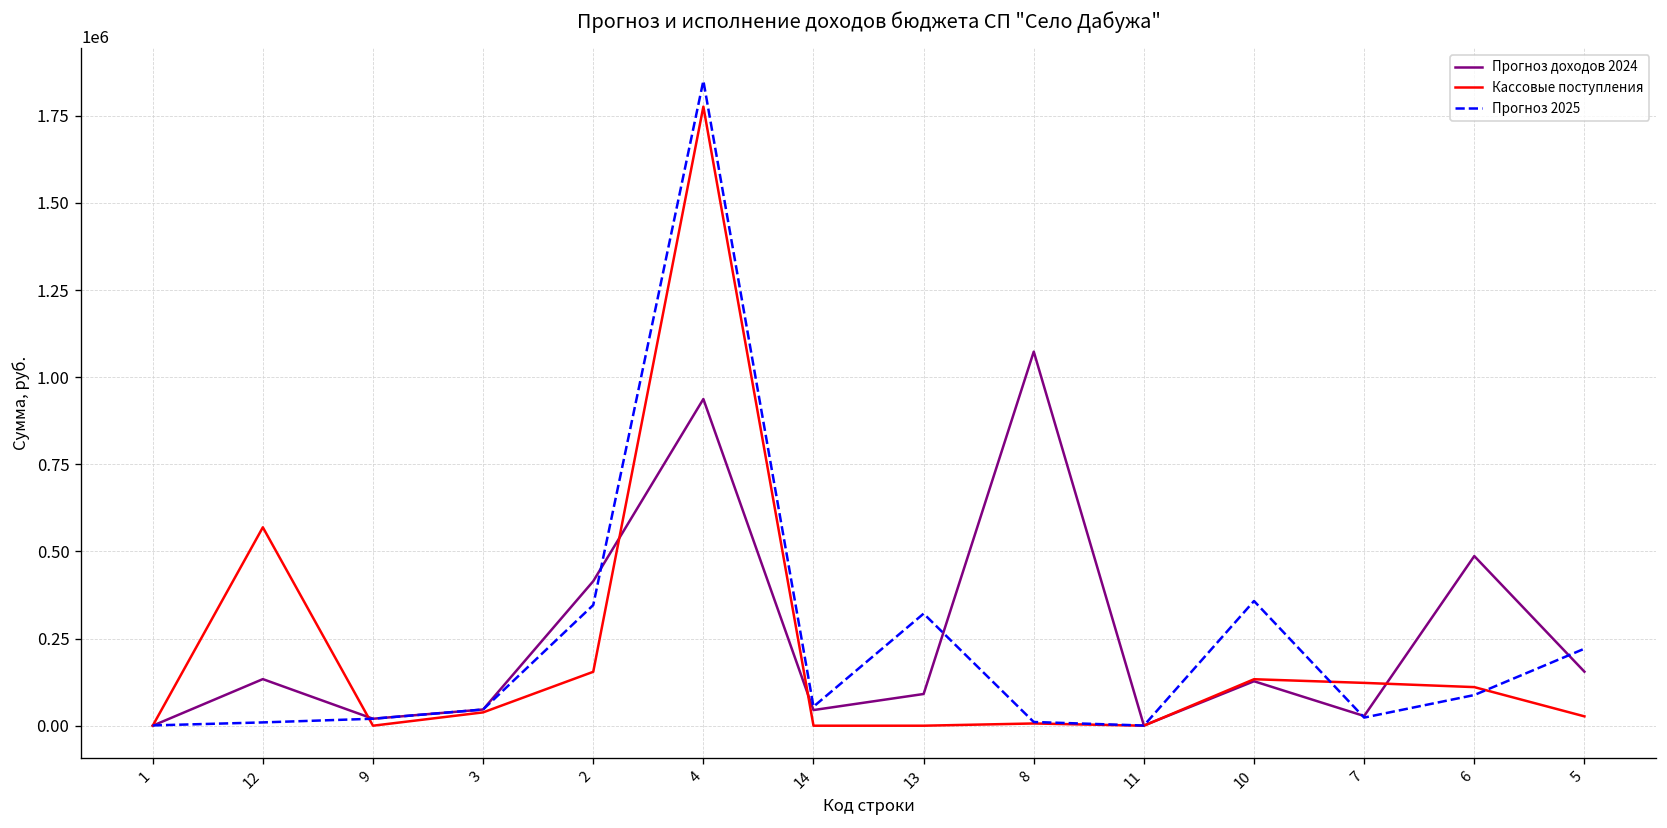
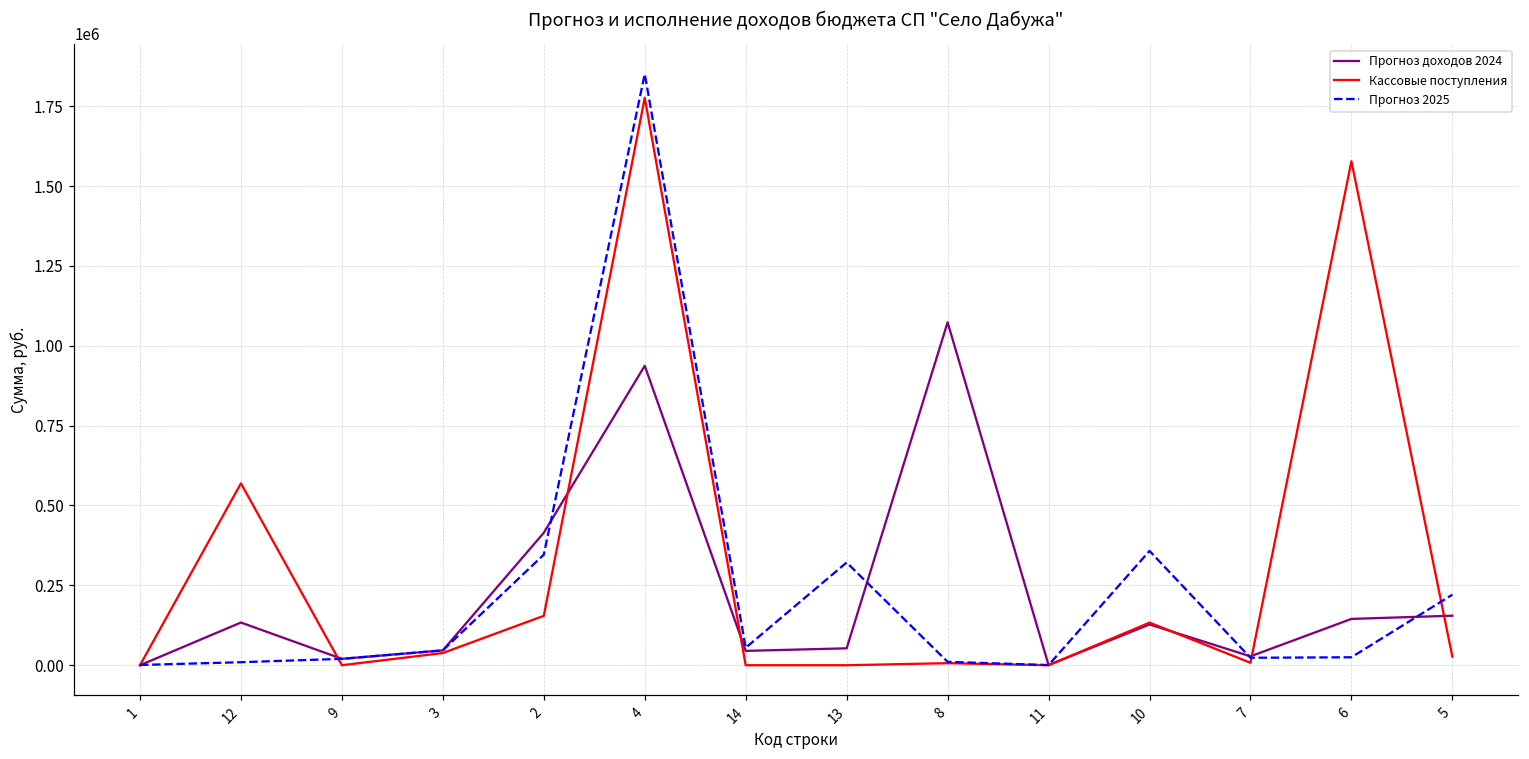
  {
    "Прогноз доходов 2024": {
      "12": 130000,
      "2": 410000,
      "4": 940000,
      "14": 40000,
-     "13": 90000,
+     "13": 50000,
      "8": 1070000,
-     "6": 490000,
+     "6": 140000,
      "5": 160000
    },
    "Кассовые поступления": {
      "12": 570000,
      "9": 0,
      "2": 150000,
      "4": 1780000,
      "14": 0,
      "13": 0,
-     "7": 120000,
-     "6": 110000,
+     "7": 10000,
+     "6": 1580000,
      "5": 30000
    },
    "Прогноз 2025": {
      "12": 10000,
      "2": 350000,
      "4": 1850000,
      "14": 50000,
      "13": 320000,
      "10": 360000,
-     "6": 90000,
+     "6": 20000,
      "5": 220000
    }
  }
